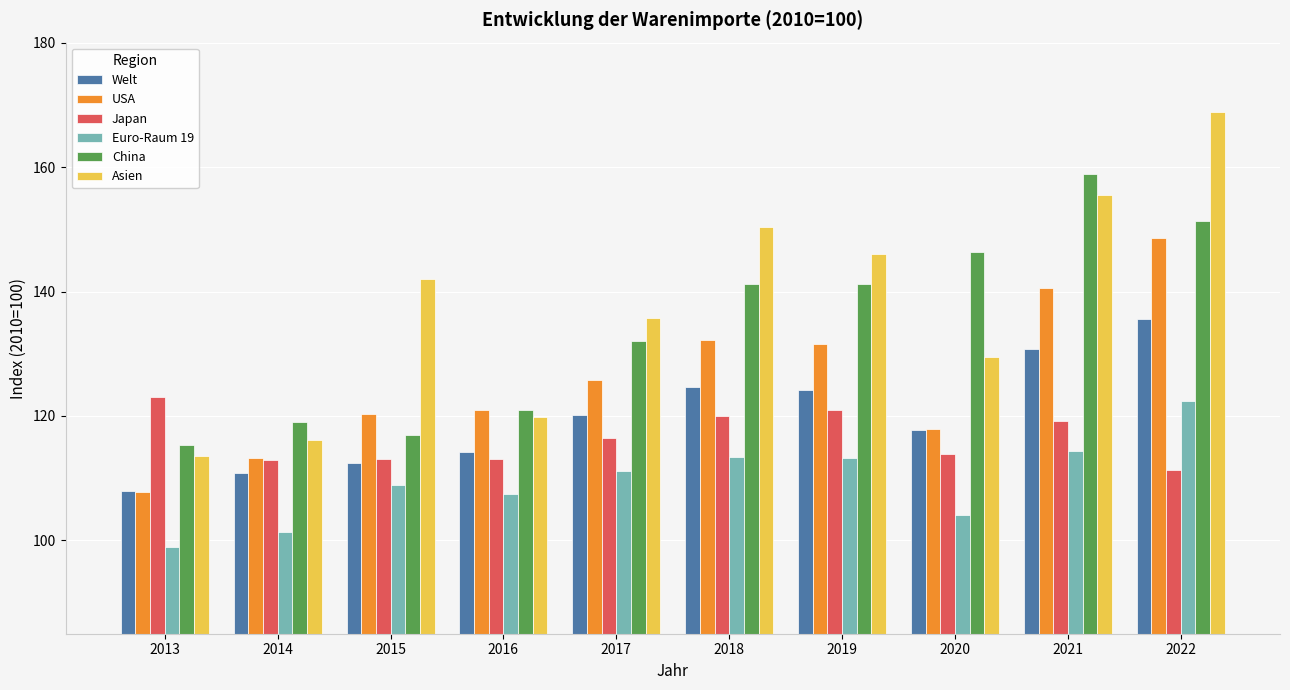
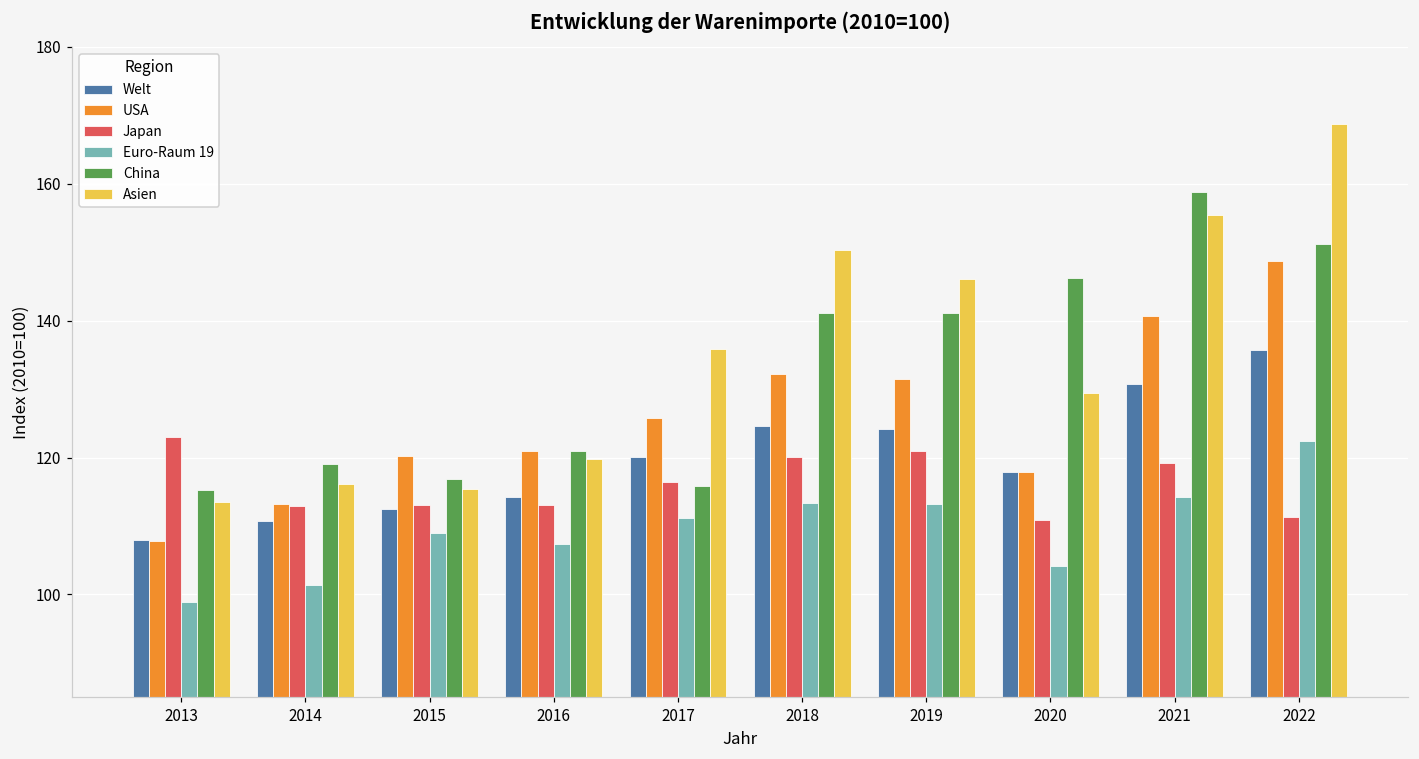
  {
    "Welt": {
      "2013": 108,
      "2014": 111,
      "2015": 113,
      "2016": 114,
      "2017": 120,
      "2018": 125,
      "2019": 124,
      "2020": 118,
      "2021": 131,
      "2022": 136
    },
    "USA": {
      "2013": 108,
      "2014": 113,
      "2015": 120,
      "2016": 121,
      "2017": 126,
      "2018": 132,
      "2019": 132,
      "2020": 118,
      "2021": 141,
      "2022": 149
    },
    "Japan": {
      "2013": 123,
      "2014": 113,
      "2015": 113,
      "2016": 113,
      "2017": 116,
      "2018": 120,
      "2019": 121,
-     "2020": 114,
+     "2020": 111,
      "2021": 119,
      "2022": 111
    },
    "Euro-Raum 19": {
      "2013": 99,
      "2014": 101,
      "2015": 109,
      "2016": 107,
      "2017": 111,
      "2018": 113,
      "2019": 113,
      "2020": 104,
      "2021": 114,
      "2022": 122
    },
    "China": {
      "2013": 115,
      "2014": 119,
      "2015": 117,
      "2016": 121,
-     "2017": 132,
+     "2017": 116,
      "2018": 141,
      "2019": 141,
      "2020": 146,
      "2021": 159,
      "2022": 151
    },
    "Asien": {
      "2013": 114,
      "2014": 116,
-     "2015": 142,
+     "2015": 115,
      "2016": 120,
      "2017": 136,
      "2018": 150,
      "2019": 146,
      "2020": 129,
      "2021": 155,
      "2022": 169
    }
  }
